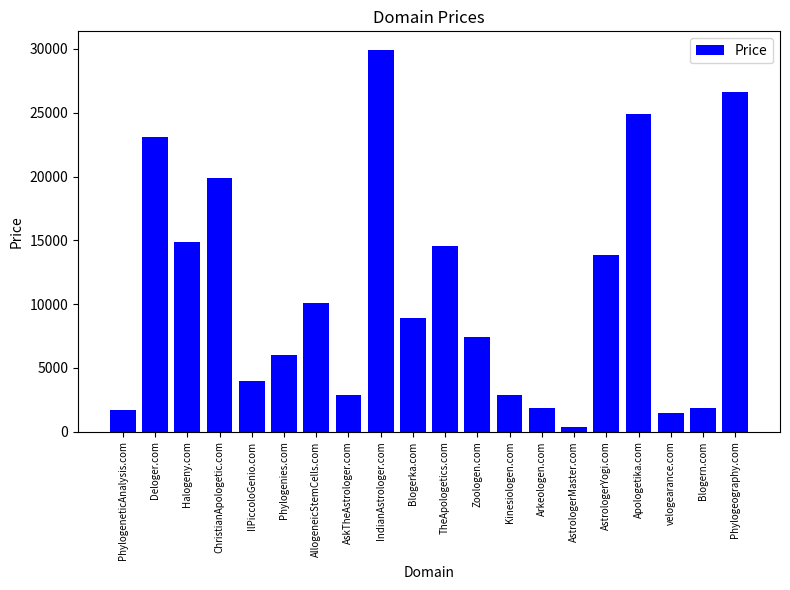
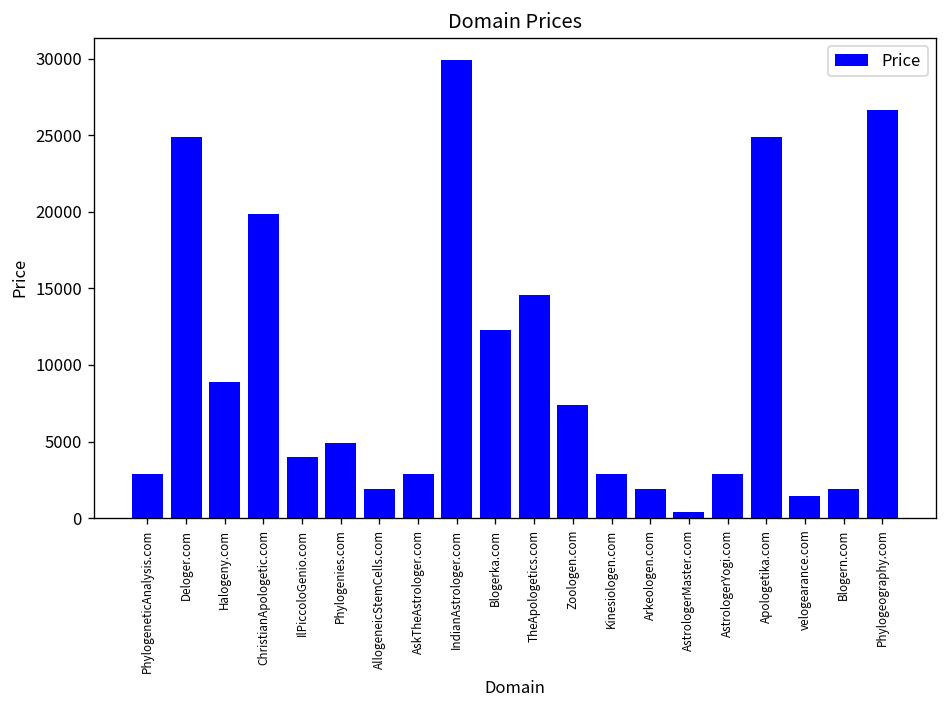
  {
-   "PhylogeneticAnalysis.com": 1700,
-   "Deloger.com": 23100,
-   "Halogeny.com": 14800,
+   "PhylogeneticAnalysis.com": 2900,
+   "Deloger.com": 24900,
+   "Halogeny.com": 8900,
    "ChristianApologetic.com": 19900,
    "IlPiccoloGenio.com": 4000,
-   "Phylogenies.com": 6000,
-   "AllogeneicStemCells.com": 10100,
+   "Phylogenies.com": 4900,
+   "AllogeneicStemCells.com": 1900,
    "AskTheAstrologer.com": 2900,
    "IndianAstrologer.com": 29900,
-   "Blogerka.com": 8900,
+   "Blogerka.com": 12300,
    "TheApologetics.com": 14600,
    "Zoologen.com": 7400,
    "Kinesiologen.com": 2900,
    "Arkeologen.com": 1900,
    "AstrologerMaster.com": 400,
-   "AstrologerYogi.com": 13800,
+   "AstrologerYogi.com": 2900,
    "Apologetika.com": 24900,
    "velogearance.com": 1500,
    "Blogern.com": 1900,
    "Phylogeography.com": 26700
  }
